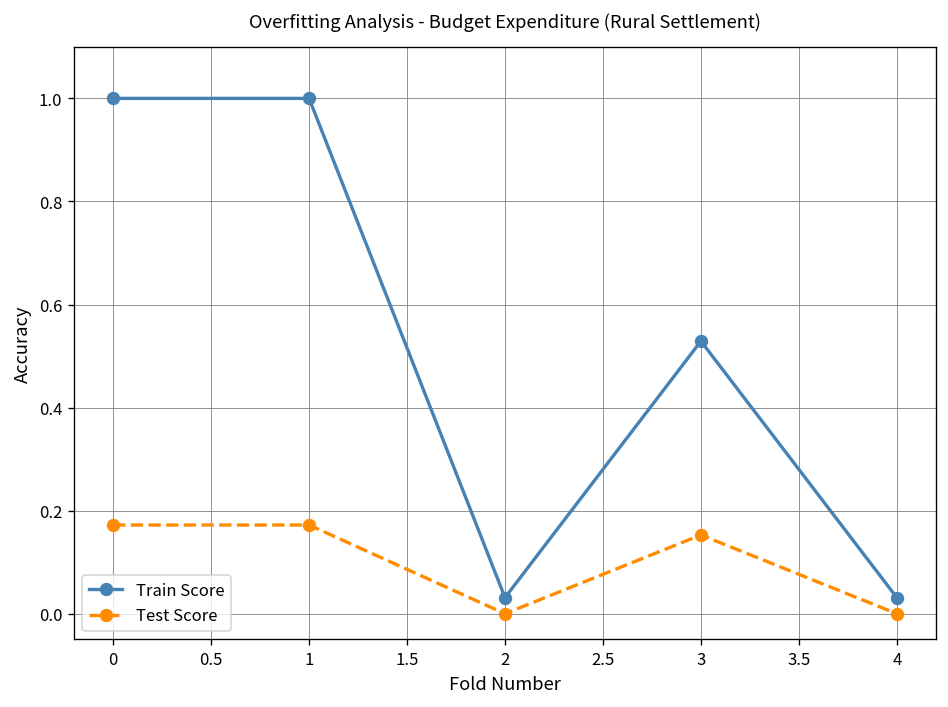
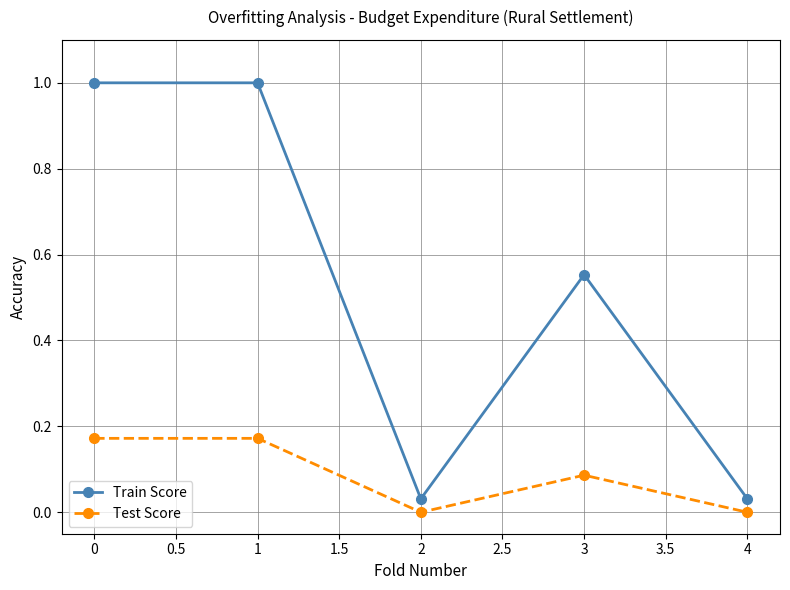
  {
    "Train Score": {
      "0": 1.00,
      "1": 1.00,
      "2": 0.03,
-     "3": 0.53,
+     "3": 0.55,
      "4": 0.03
    },
    "Test Score": {
      "0": 0.17,
      "1": 0.17,
      "2": 0.00,
-     "3": 0.15,
+     "3": 0.09,
      "4": 0.00
    }
  }
